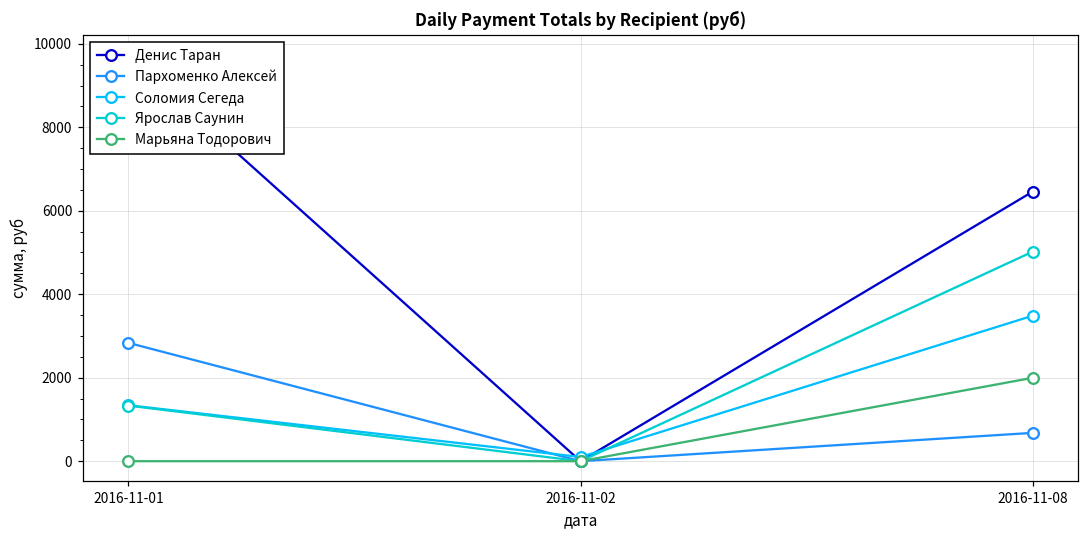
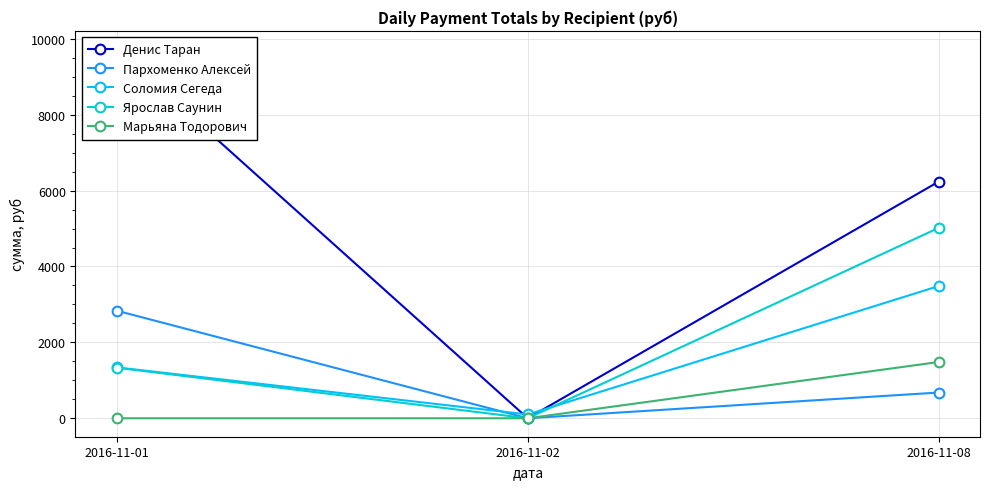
  {
    "Денис Таран": {
-     "2016-11-08": 6500
+     "2016-11-08": 6200
    },
    "Марьяна Тодорович": {
      "2016-11-01": 0,
-     "2016-11-08": 2000
+     "2016-11-08": 1500
    }
  }
